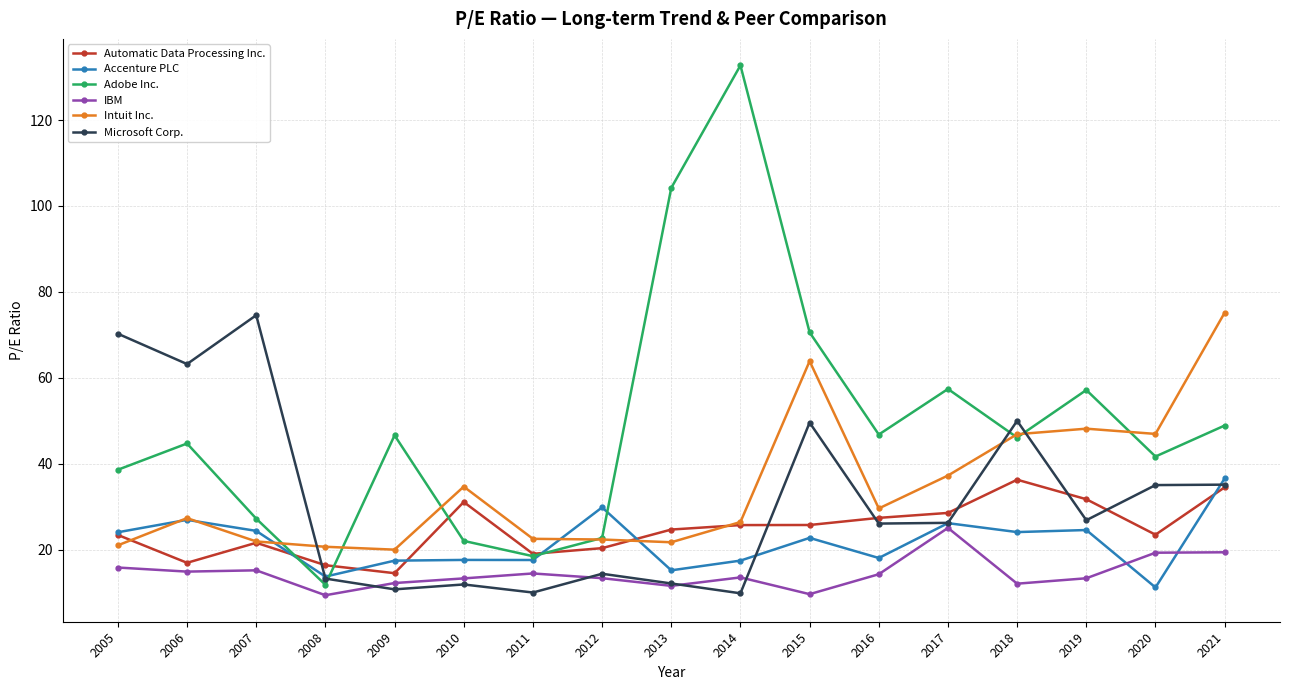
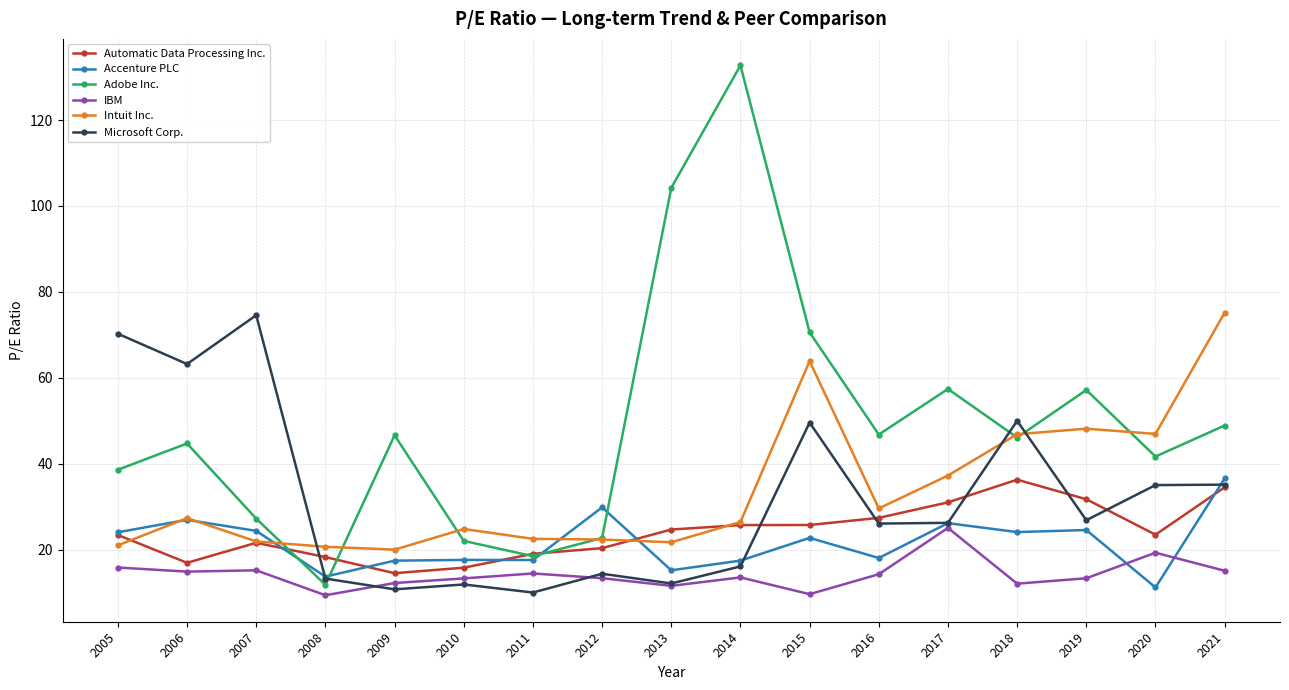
  {
    "Automatic Data Processing Inc.": {
      "2005": 23,
      "2006": 17,
-     "2008": 16,
+     "2008": 18,
      "2009": 15,
-     "2010": 31,
+     "2010": 16,
      "2012": 20,
      "2013": 25,
      "2014": 26,
      "2015": 26,
      "2016": 27,
-     "2017": 29,
+     "2017": 31,
      "2018": 36,
      "2019": 32,
      "2020": 23,
      "2021": 35
    },
    "Accenture PLC": {
      "2005": 24,
      "2007": 24,
      "2009": 17,
      "2010": 18,
      "2011": 18,
      "2012": 30,
      "2013": 15,
      "2014": 17,
      "2015": 23,
      "2016": 18,
      "2018": 24,
      "2019": 25,
      "2020": 11,
      "2021": 37
    },
    "Adobe Inc.": {
      "2005": 39,
      "2006": 45,
      "2007": 27,
      "2008": 12,
      "2009": 47,
      "2010": 22,
      "2013": 104,
      "2014": 133,
      "2015": 71,
      "2016": 47,
      "2017": 57,
      "2018": 46,
      "2019": 57,
      "2020": 42,
      "2021": 49
    },
    "IBM": {
      "2005": 16,
      "2006": 15,
      "2007": 15,
      "2008": 9,
      "2009": 12,
      "2010": 13,
      "2011": 14,
      "2012": 13,
      "2014": 14,
      "2015": 10,
      "2016": 14,
      "2017": 25,
      "2018": 12,
      "2019": 13,
      "2020": 19,
-     "2021": 19
+     "2021": 15
    },
    "Intuit Inc.": {
      "2005": 21,
      "2008": 21,
      "2009": 20,
-     "2010": 35,
+     "2010": 25,
      "2011": 23,
      "2013": 22,
      "2014": 26,
      "2015": 64,
      "2016": 30,
      "2017": 37,
      "2018": 47,
      "2019": 48,
      "2020": 47,
      "2021": 75
    },
    "Microsoft Corp.": {
      "2005": 70,
      "2006": 63,
      "2007": 75,
      "2009": 11,
      "2010": 12,
      "2011": 10,
      "2012": 14,
-     "2014": 10,
+     "2014": 16,
      "2015": 50,
      "2016": 26,
      "2018": 50,
      "2019": 27,
      "2020": 35,
      "2021": 35
    }
  }
